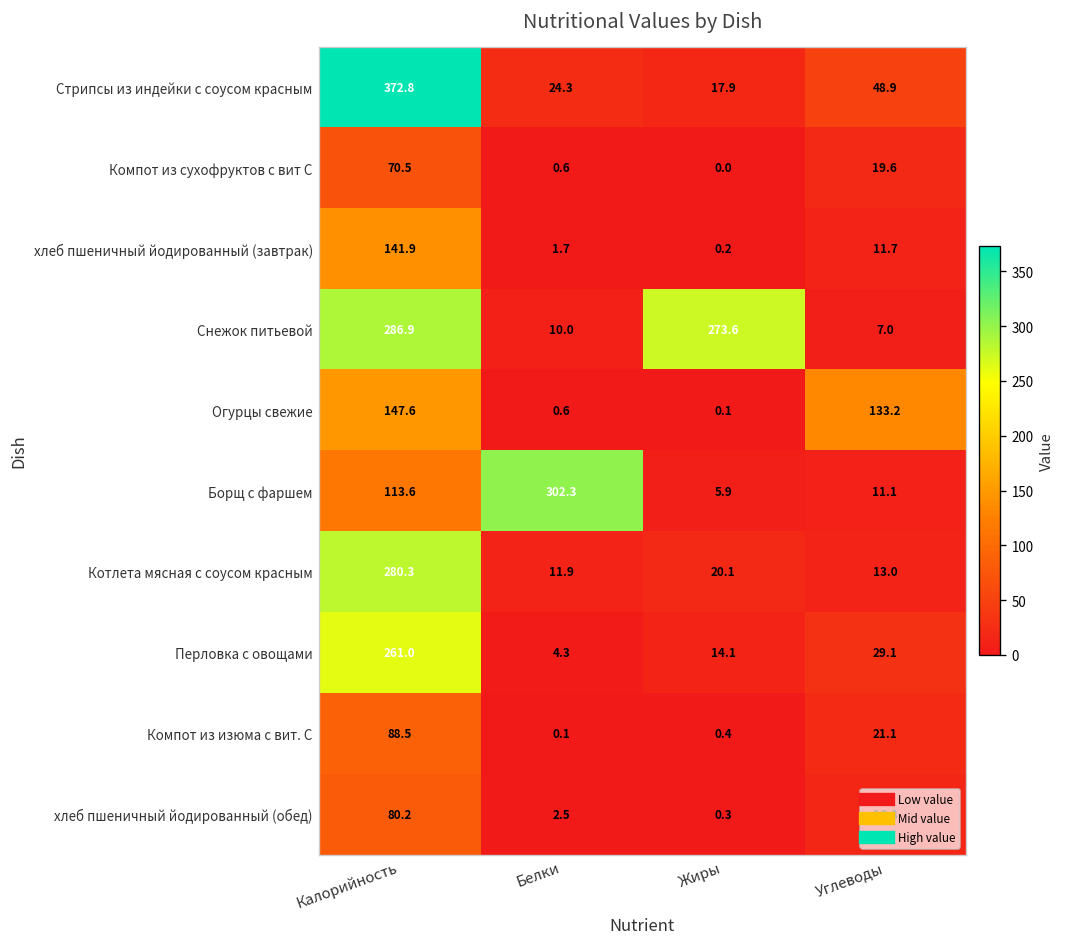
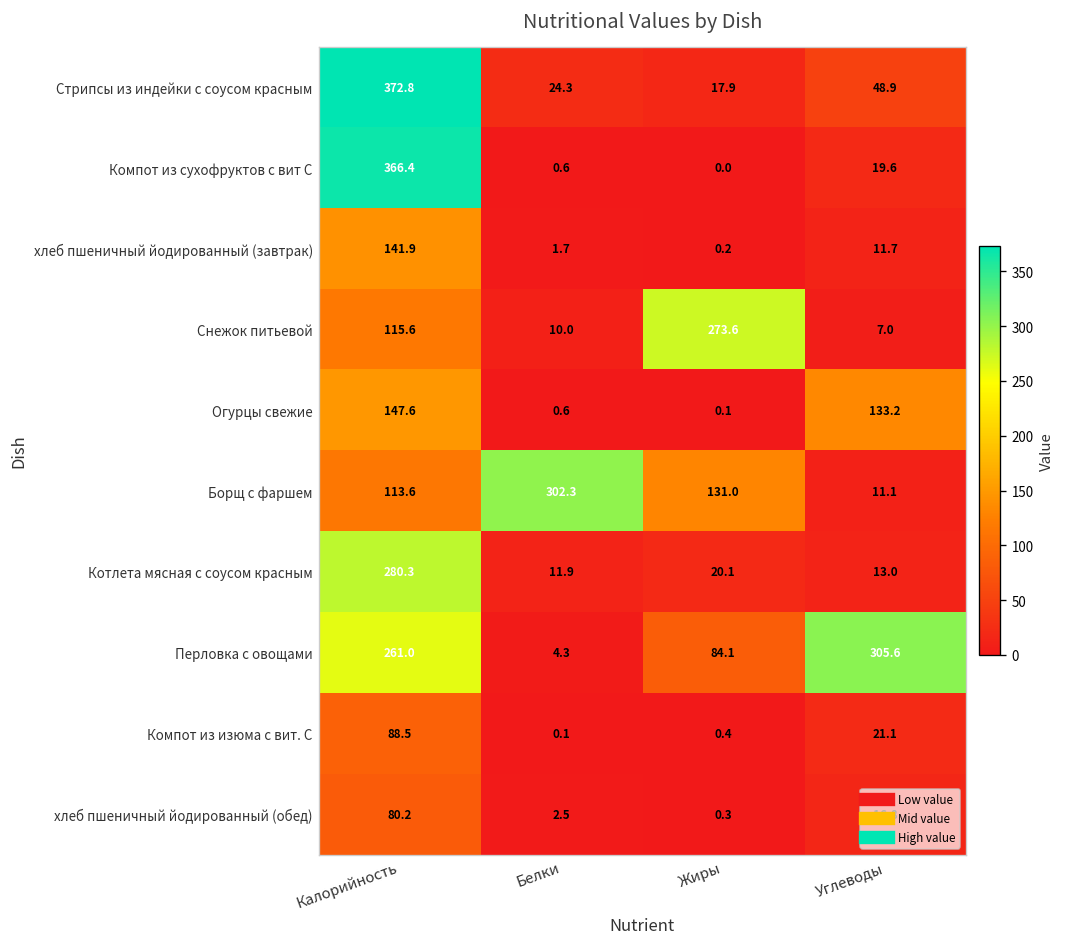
  {
    "Стрипсы из индейки с соусом красным": {
      "Калорийность": 372.8,
      "Белки": 24.3,
      "Жиры": 17.9,
      "Углеводы": 48.9
    },
    "Компот из сухофруктов с вит С": {
-     "Калорийность": 70.5,
+     "Калорийность": 366.4,
      "Белки": 0.6,
      "Жиры": 0.0,
      "Углеводы": 19.6
    },
    "хлеб пшеничный йодированный (завтрак)": {
      "Калорийность": 141.9,
      "Белки": 1.7,
      "Жиры": 0.2,
      "Углеводы": 11.7
    },
    "Снежок питьевой": {
-     "Калорийность": 286.9,
+     "Калорийность": 115.6,
      "Белки": 10.0,
      "Жиры": 273.6,
      "Углеводы": 7.0
    },
    "Огурцы свежие": {
      "Калорийность": 147.6,
      "Белки": 0.6,
      "Жиры": 0.1,
      "Углеводы": 133.2
    },
    "Борщ с фаршем": {
      "Калорийность": 113.6,
      "Белки": 302.3,
-     "Жиры": 5.9,
+     "Жиры": 131.0,
      "Углеводы": 11.1
    },
    "Котлета мясная с соусом красным": {
      "Калорийность": 280.3,
      "Белки": 11.9,
      "Жиры": 20.1,
      "Углеводы": 13.0
    },
    "Перловка с овощами": {
      "Калорийность": 261.0,
      "Белки": 4.3,
-     "Жиры": 14.1,
-     "Углеводы": 29.1
+     "Жиры": 84.1,
+     "Углеводы": 305.6
    },
    "Компот из изюма с вит. С": {
      "Калорийность": 88.5,
      "Белки": 0.1,
      "Жиры": 0.4,
      "Углеводы": 21.1
    },
    "хлеб пшеничный йодированный (обед)": {
      "Калорийность": 80.2,
      "Белки": 2.5,
      "Жиры": 0.3
    }
  }
